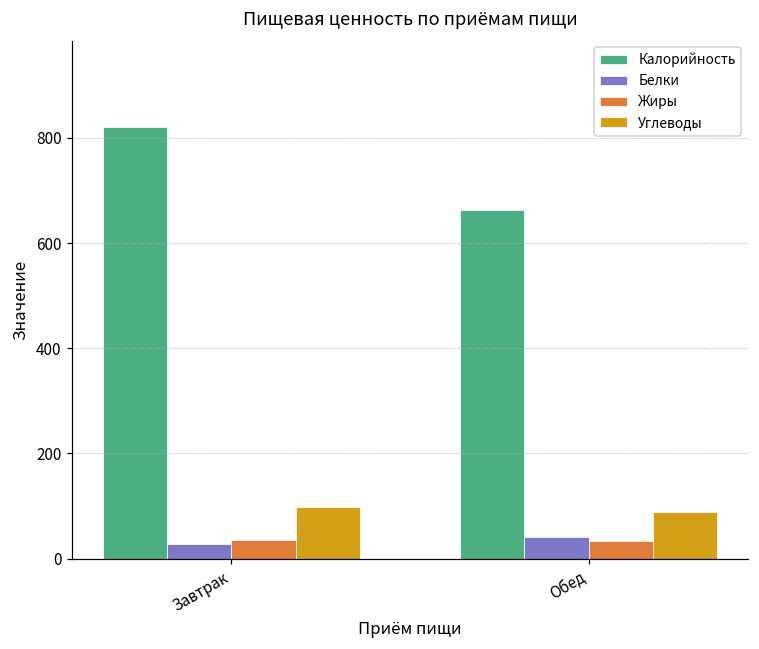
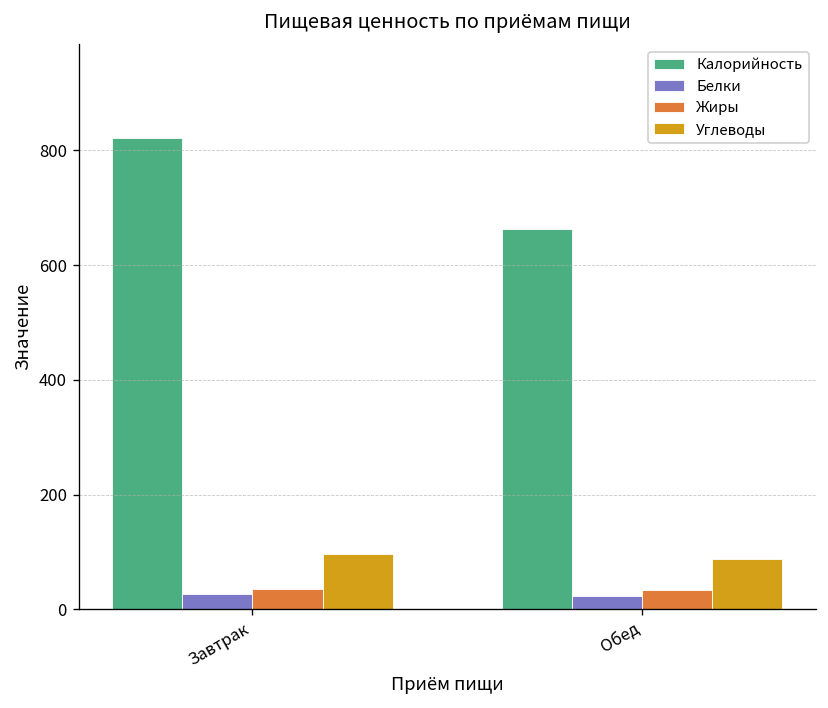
  {
    "Калорийность": {
      "Завтрак": 820,
      "Обед": 660
    },
    "Белки": {
      "Завтрак": 30,
-     "Обед": 40
+     "Обед": 20
    }
  }
